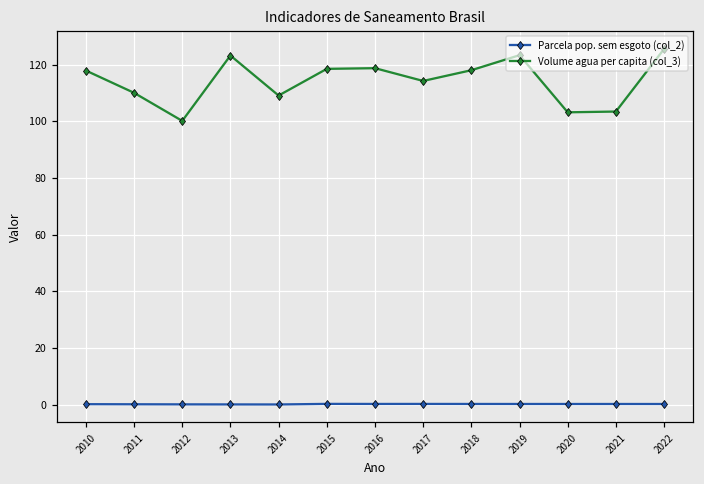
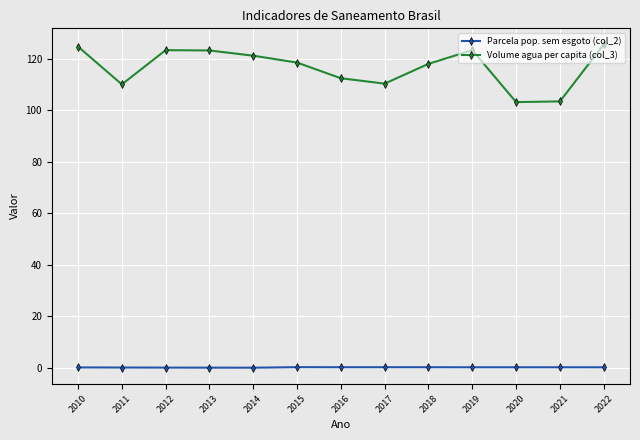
  {
    "Parcela pop. sem esgoto (col_2)": {
      "2010": 0,
      "2011": 0,
      "2012": 0,
      "2013": 0,
      "2014": 0,
      "2015": 0,
      "2016": 0,
      "2017": 0,
      "2018": 0,
      "2019": 0,
      "2020": 0,
      "2021": 0,
      "2022": 0
    },
    "Volume agua per capita (col_3)": {
-     "2010": 118,
+     "2010": 125,
      "2011": 110,
-     "2012": 100,
+     "2012": 123,
      "2013": 123,
-     "2014": 109,
+     "2014": 121,
      "2015": 119,
-     "2016": 119,
-     "2017": 114,
+     "2016": 112,
+     "2017": 110,
      "2018": 118,
      "2020": 103,
      "2021": 104
    }
  }
